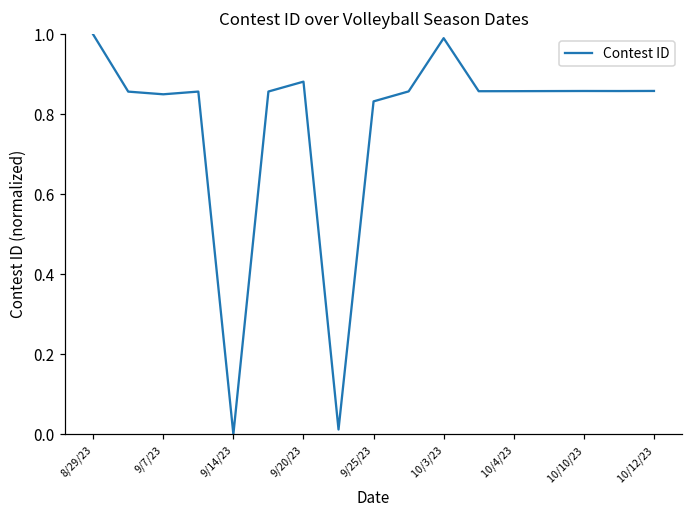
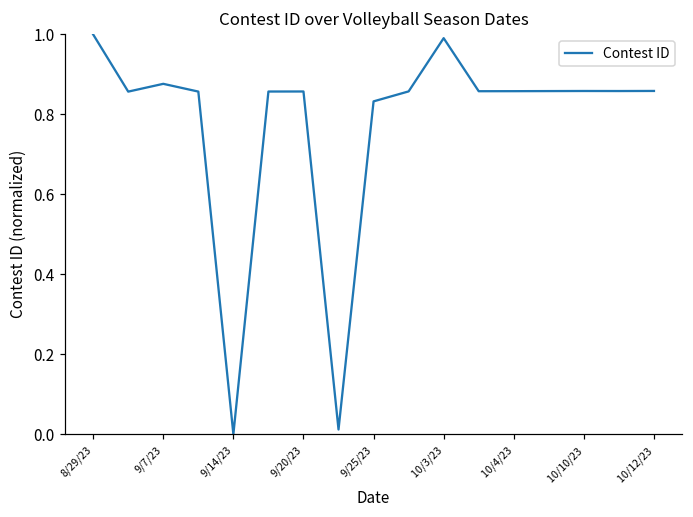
  {
    "8/29/23": 1.00,
-   "9/7/23": 0.85,
+   "9/7/23": 0.88,
    "9/14/23": 0.00,
-   "9/20/23": 0.88,
+   "9/20/23": 0.86,
    "9/25/23": 0.83,
    "10/3/23": 0.99,
    "10/12/23": 0.86
  }
